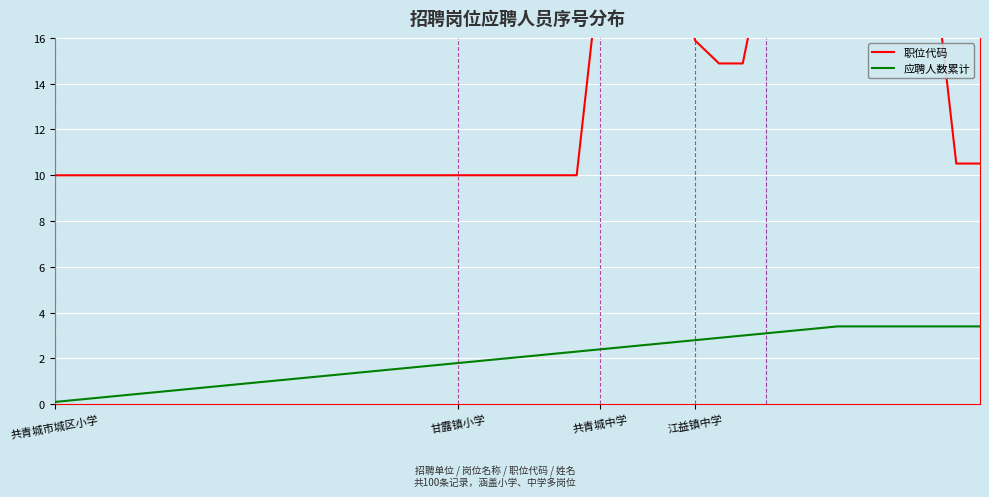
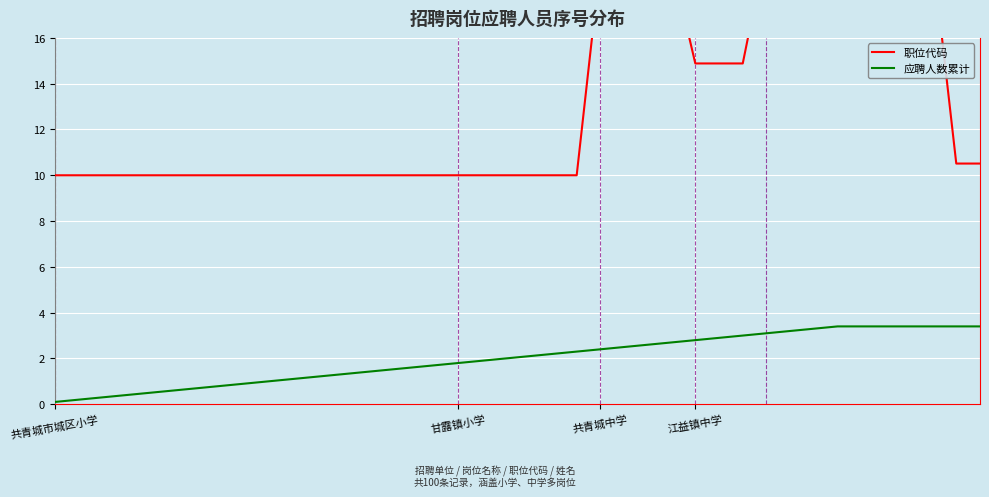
  {
    "职位代码": {
      "共青城市城区小学": 10.0,
      "甘露镇小学": 10.0,
-     "江益镇中学": 15.9
+     "江益镇中学": 14.9
    },
    "应聘人数累计": {
      "共青城市城区小学": 0.1,
      "甘露镇小学": 1.8,
      "共青城中学": 2.4,
      "江益镇中学": 2.8
    }
  }
